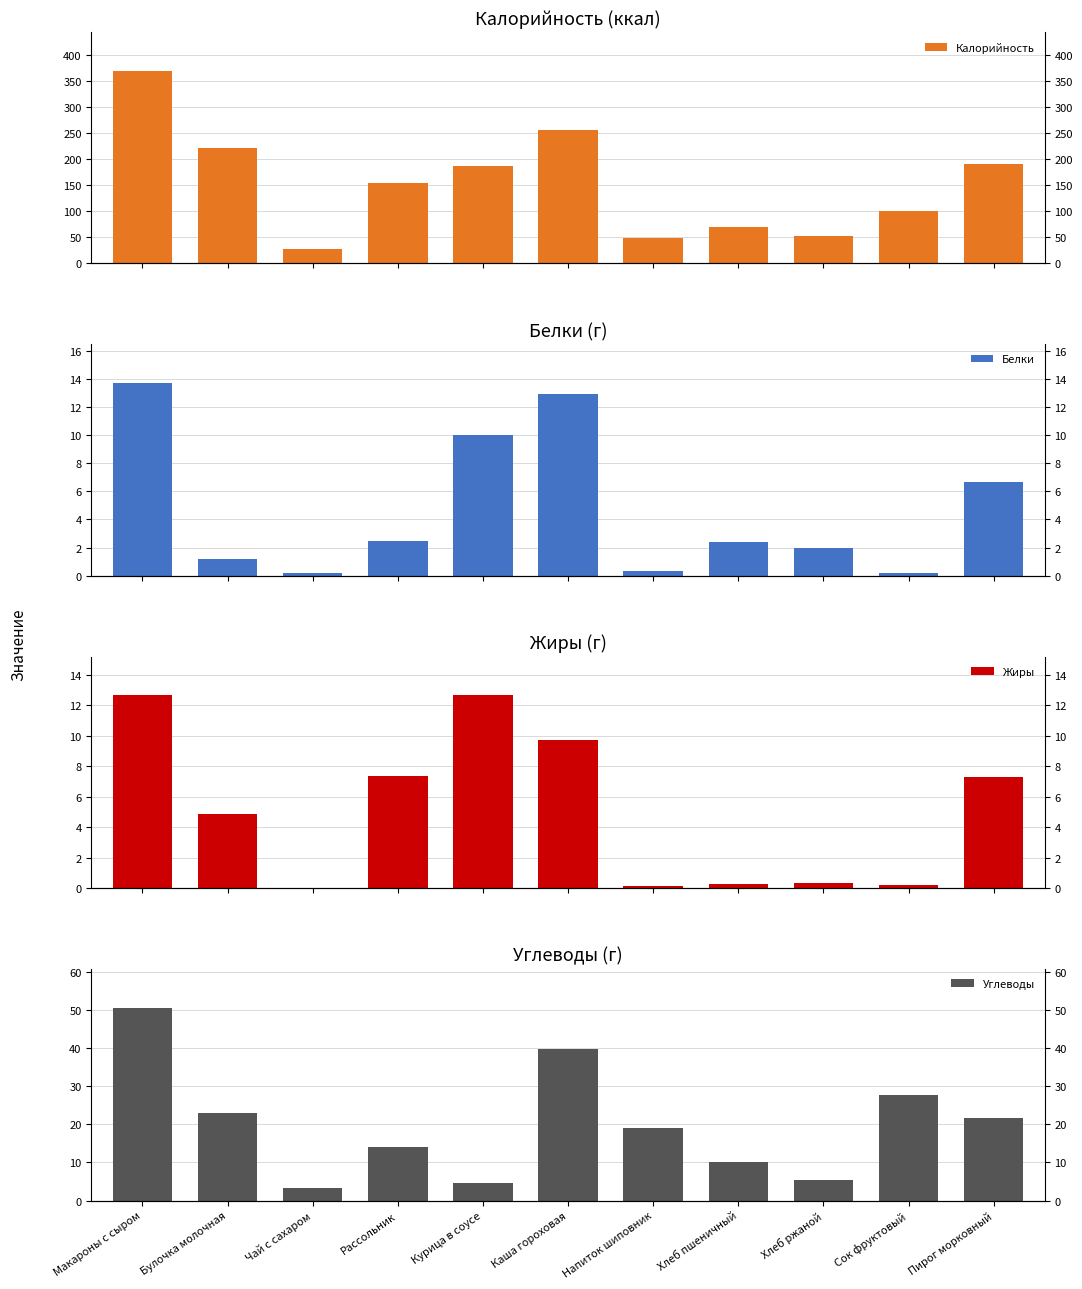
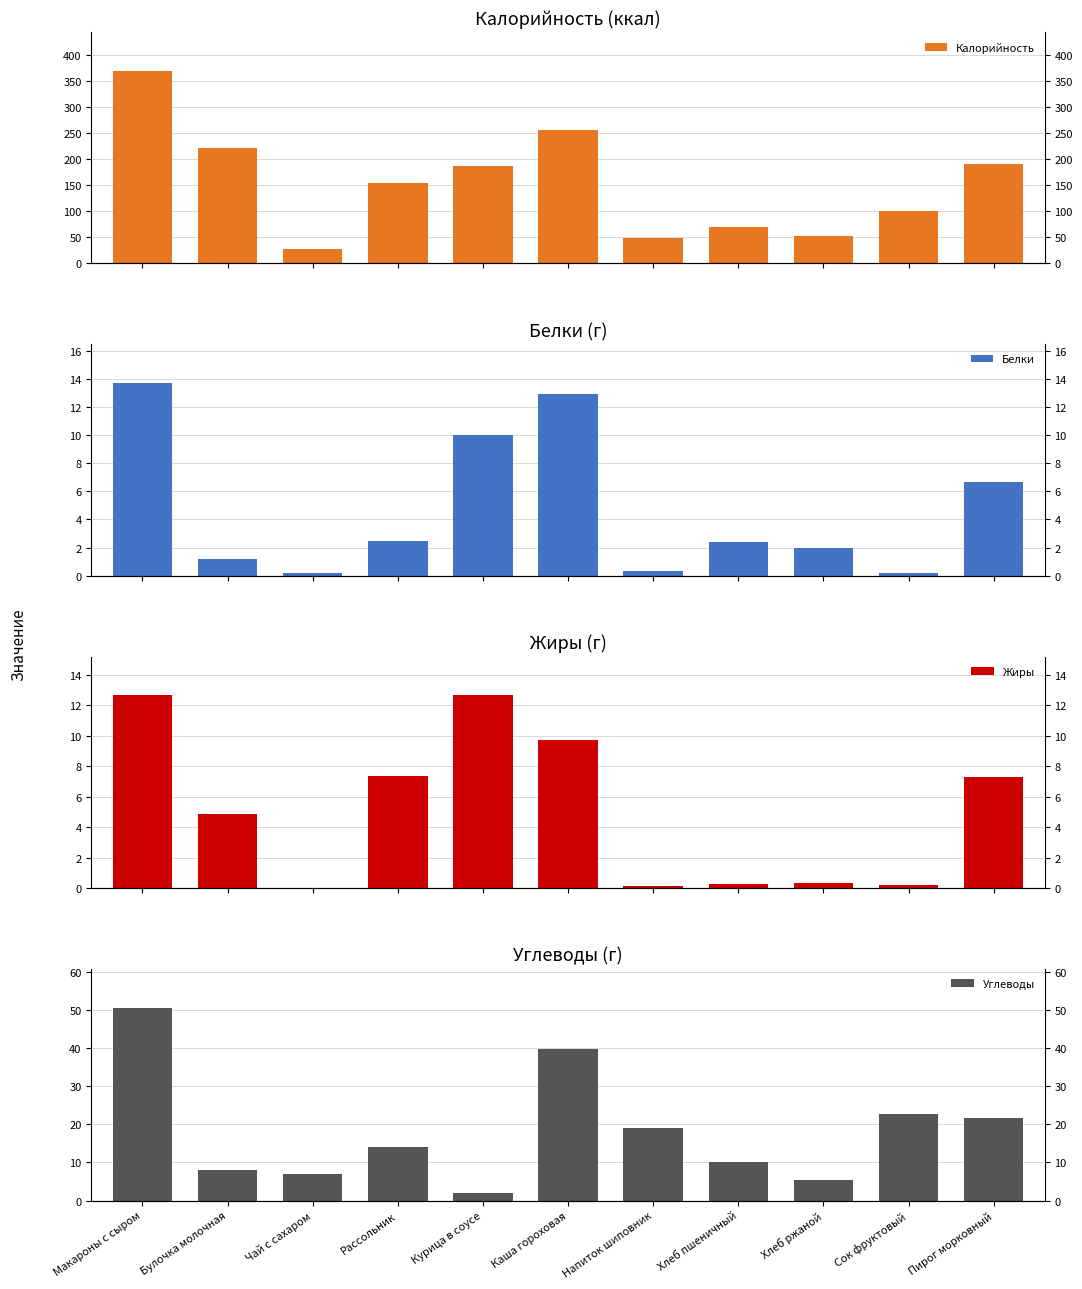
  {
    "Углеводы (г)": {
      "Макароны с сыром": 51,
-     "Булочка молочная": 23,
-     "Чай с сахаром": 3,
+     "Булочка молочная": 8,
+     "Чай с сахаром": 7,
      "Рассольник": 14,
-     "Курица в соусе": 5,
+     "Курица в соусе": 2,
      "Каша гороховая": 40,
      "Напиток шиповник": 19,
      "Хлеб пшеничный": 10,
      "Хлеб ржаной": 5,
-     "Сок фруктовый": 28,
+     "Сок фруктовый": 23,
      "Пирог морковный": 22
    }
  }
